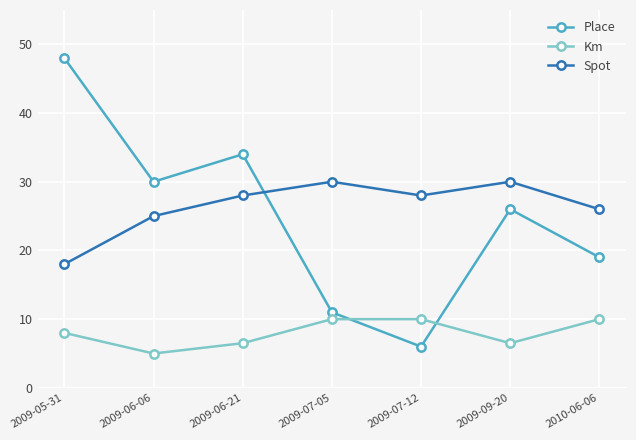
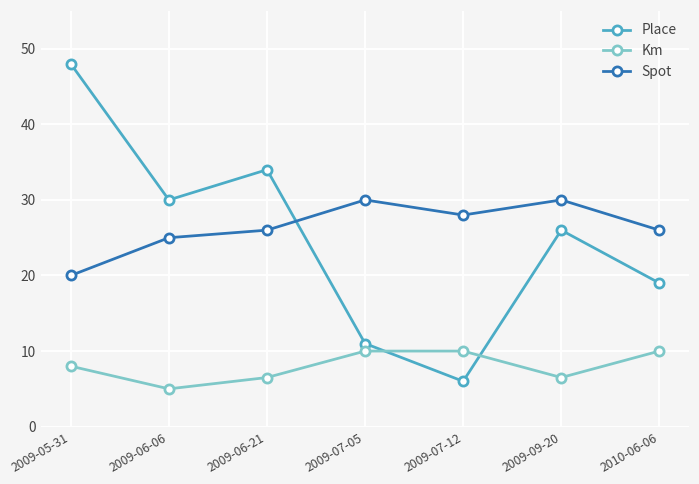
  {
    "Spot": {
-     "2009-05-31": 18,
+     "2009-05-31": 20,
      "2009-06-06": 25,
-     "2009-06-21": 28,
+     "2009-06-21": 26,
      "2009-07-05": 30,
      "2009-07-12": 28,
      "2009-09-20": 30,
      "2010-06-06": 26
    }
  }
